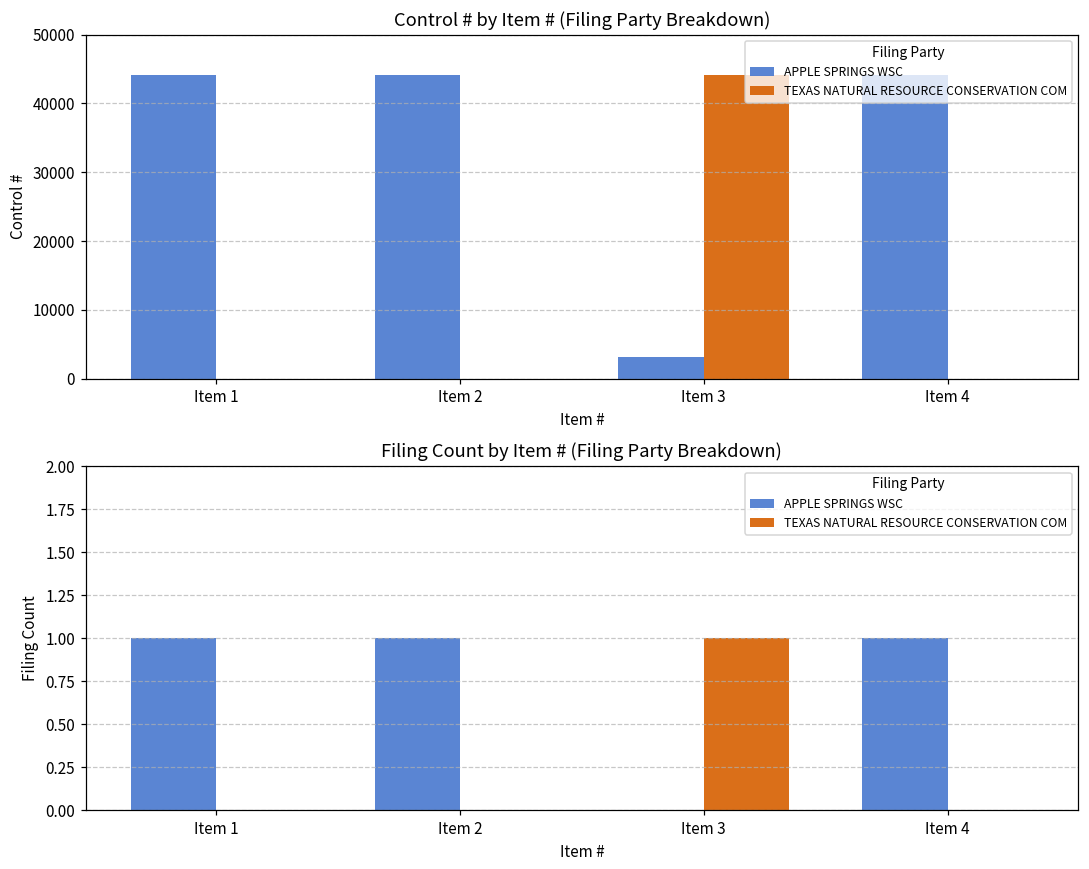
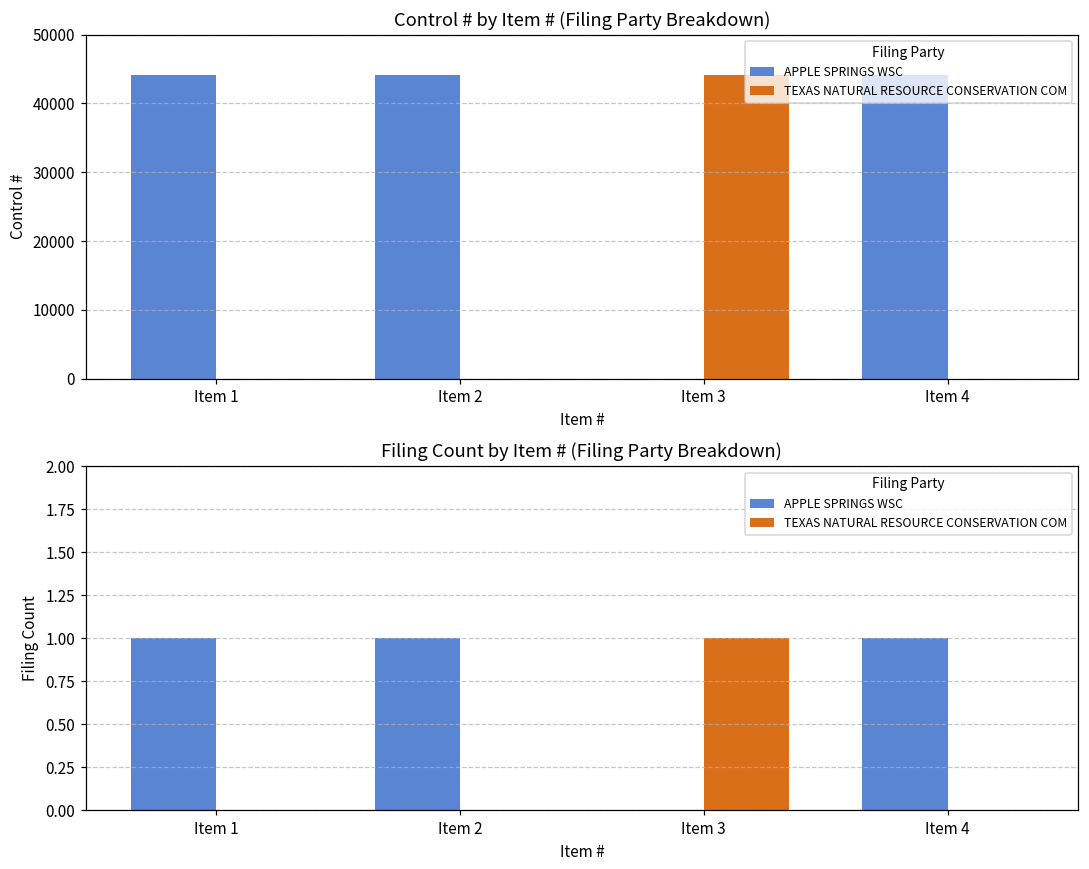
  {
    "Control # by Item # (Filing Party Breakdown)": {
      "APPLE SPRINGS WSC": {
        "Item 1": 44000,
        "Item 2": 44000,
-       "Item 3": 3000
+       "Item 3": 0
      },
      "TEXAS NATURAL RESOURCE CONSERVATION COM": {
        "Item 1": 0,
        "Item 2": 0,
        "Item 4": 0
      }
    },
    "Filing Count by Item # (Filing Party Breakdown)": {
      "APPLE SPRINGS WSC": {
        "Item 1": 1.00,
        "Item 2": 1.00,
        "Item 3": 0.00,
        "Item 4": 1.00
      },
      "TEXAS NATURAL RESOURCE CONSERVATION COM": {
        "Item 1": 0.00,
        "Item 2": 0.00,
        "Item 3": 1.00,
        "Item 4": 0.00
      }
    }
  }
